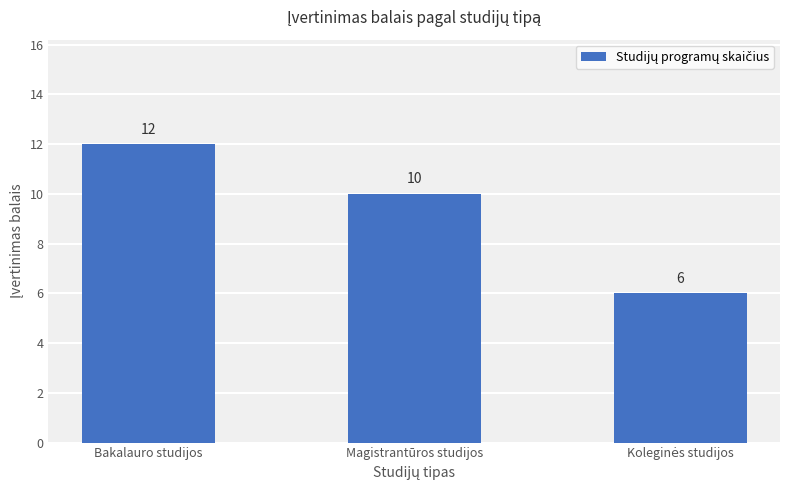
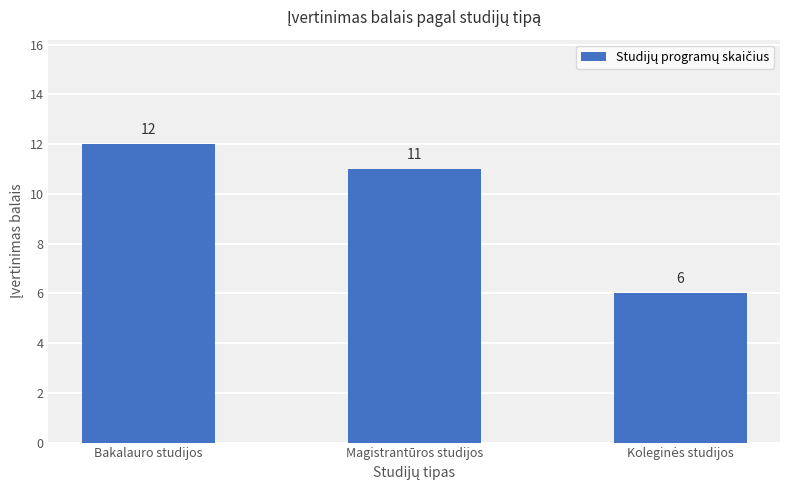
  {
    "Bakalauro studijos": 12,
-   "Magistrantūros studijos": 10,
+   "Magistrantūros studijos": 11,
    "Koleginės studijos": 6
  }
